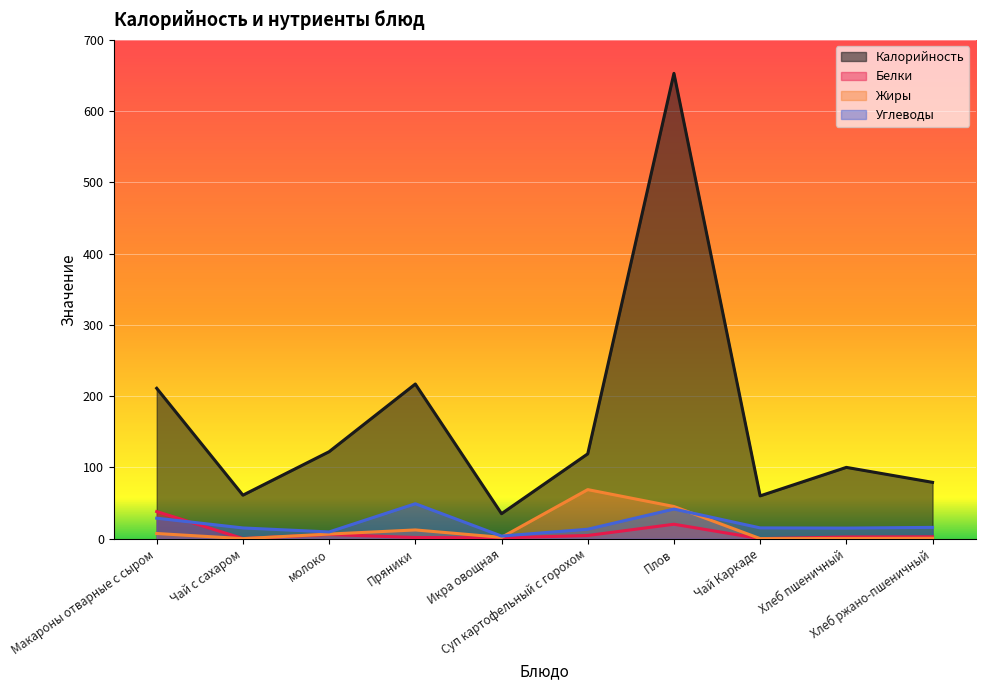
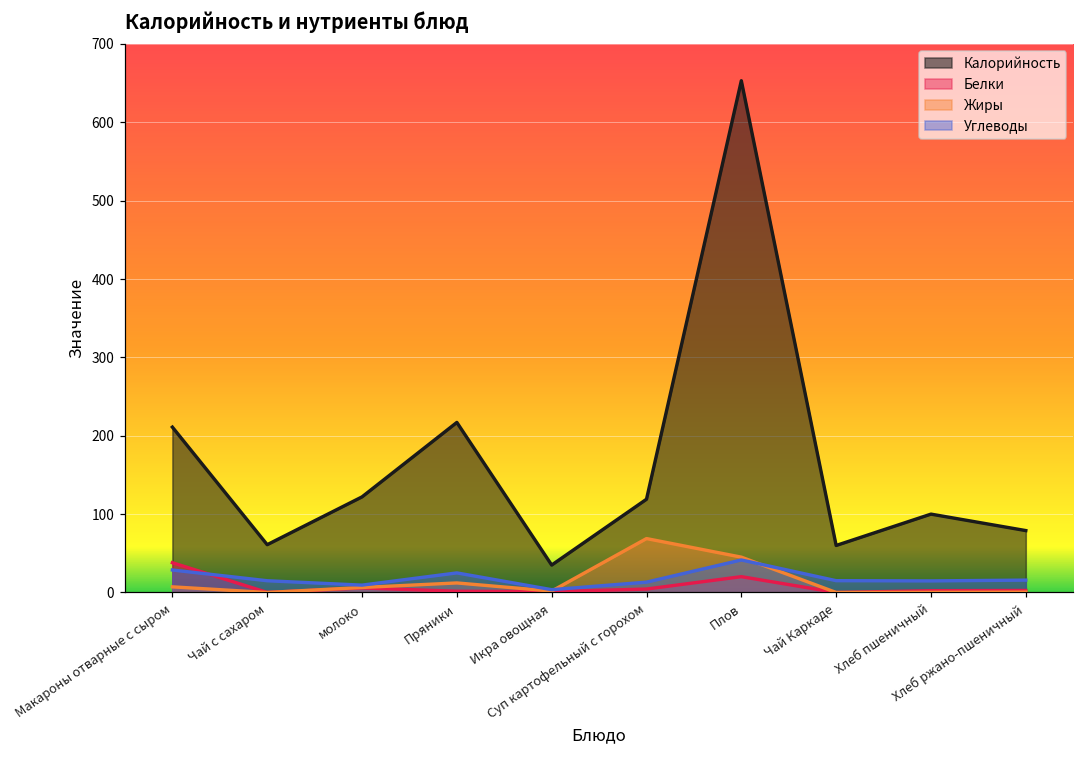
  {
    "Калорийность": {
      "Макароны отварные с сыром": 210,
      "Чай с сахаром": 60,
      "молоко": 120,
      "Пряники": 220,
      "Икра овощная": 40,
      "Суп картофельный с горохом": 120,
      "Плов": 650,
      "Чай Каркаде": 60,
      "Хлеб пшеничный": 100,
      "Хлеб ржано-пшеничный": 80
    },
    "Белки": {
      "Макароны отварные с сыром": 40,
      "Пряники": 0,
      "Суп картофельный с горохом": 0,
      "Плов": 20
    },
    "Жиры": {
      "Макароны отварные с сыром": 10,
      "Пряники": 10,
      "Суп картофельный с горохом": 70,
      "Плов": 50
    },
    "Углеводы": {
      "Макароны отварные с сыром": 30,
      "Чай с сахаром": 20,
-     "Пряники": 50,
+     "Пряники": 30,
      "Суп картофельный с горохом": 10,
      "Плов": 40,
      "Чай Каркаде": 20,
      "Хлеб пшеничный": 10,
      "Хлеб ржано-пшеничный": 20
    }
  }
